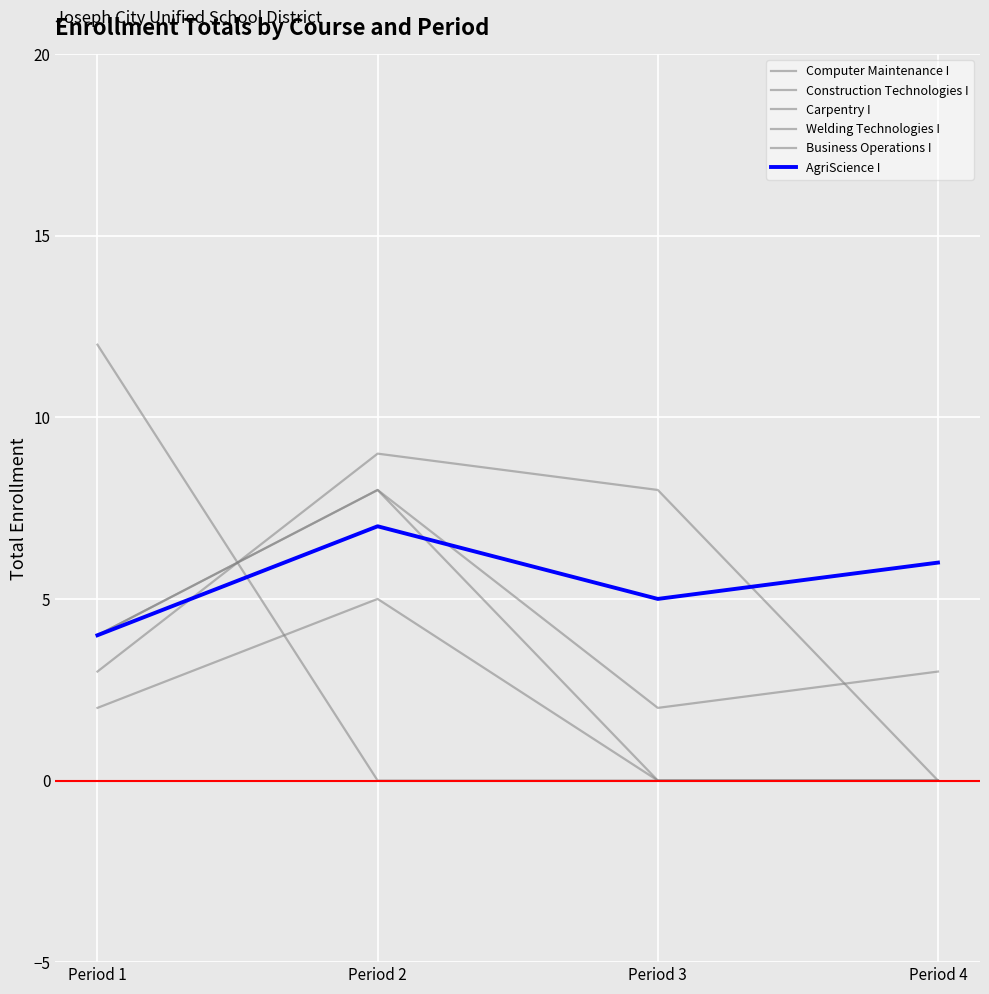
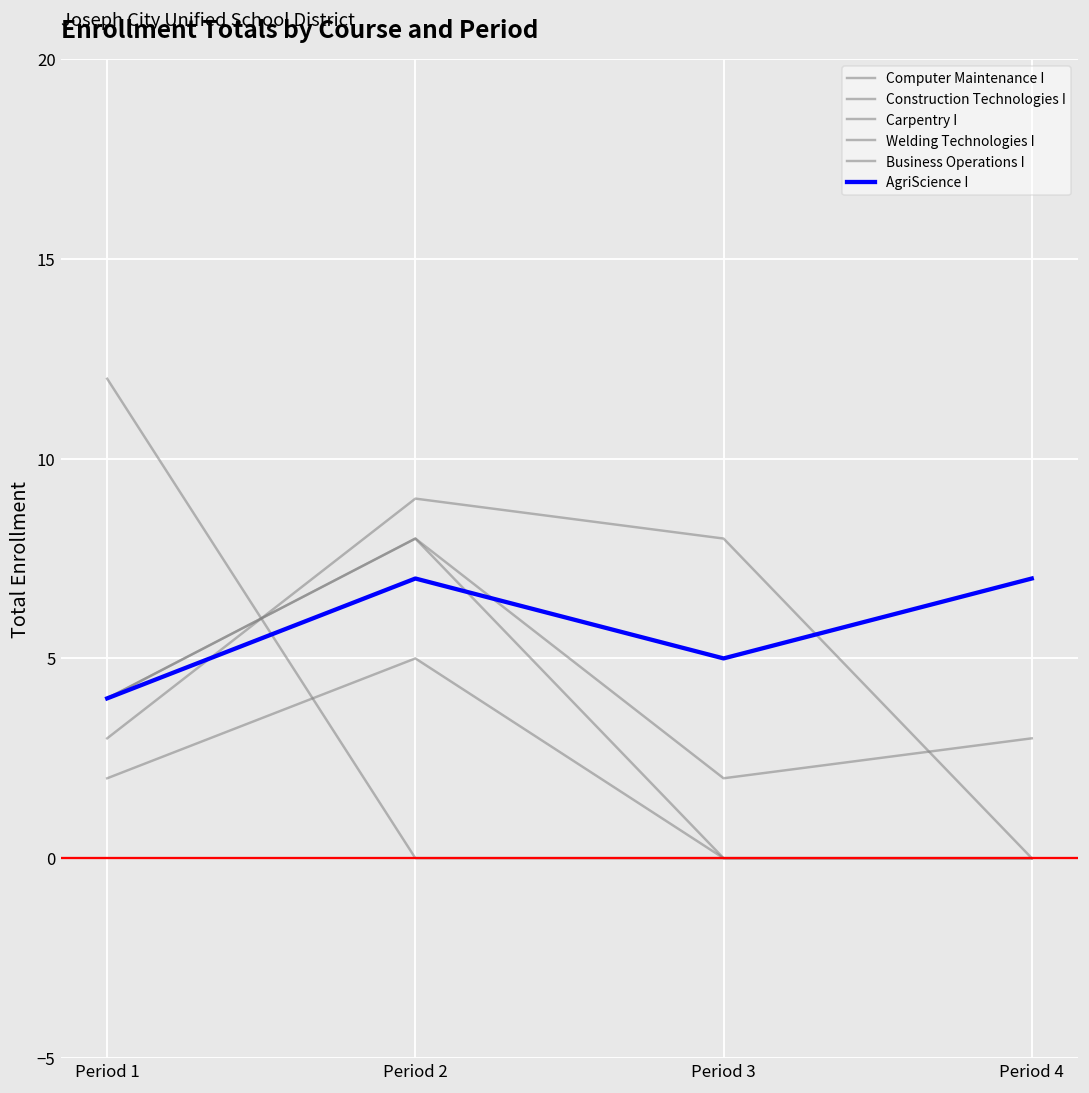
  {
    "AgriScience I": {
      "Period 2": 7,
      "Period 3": 5,
-     "Period 4": 6
+     "Period 4": 7
    }
  }
